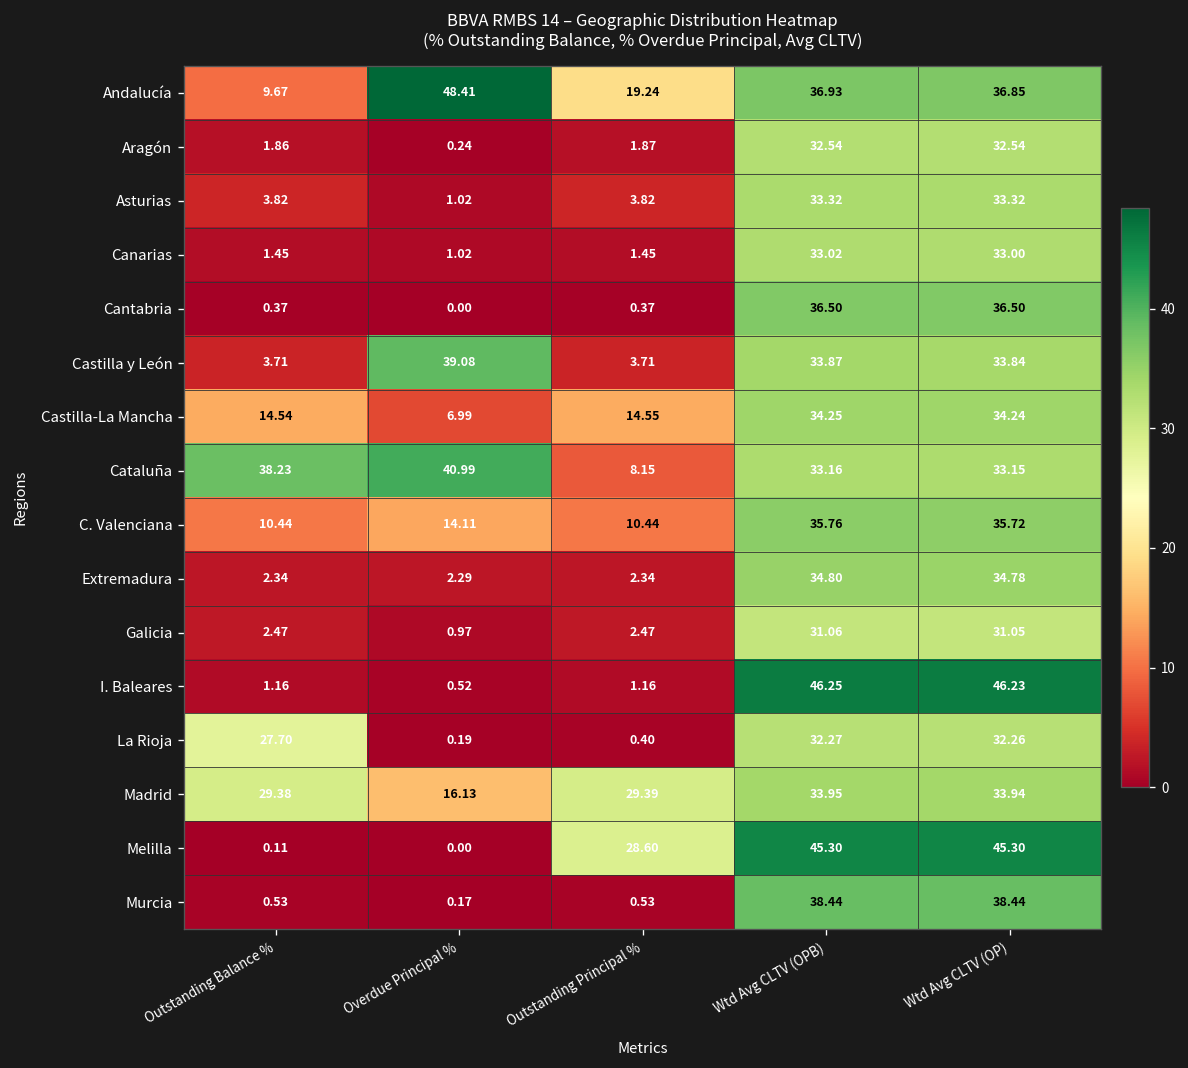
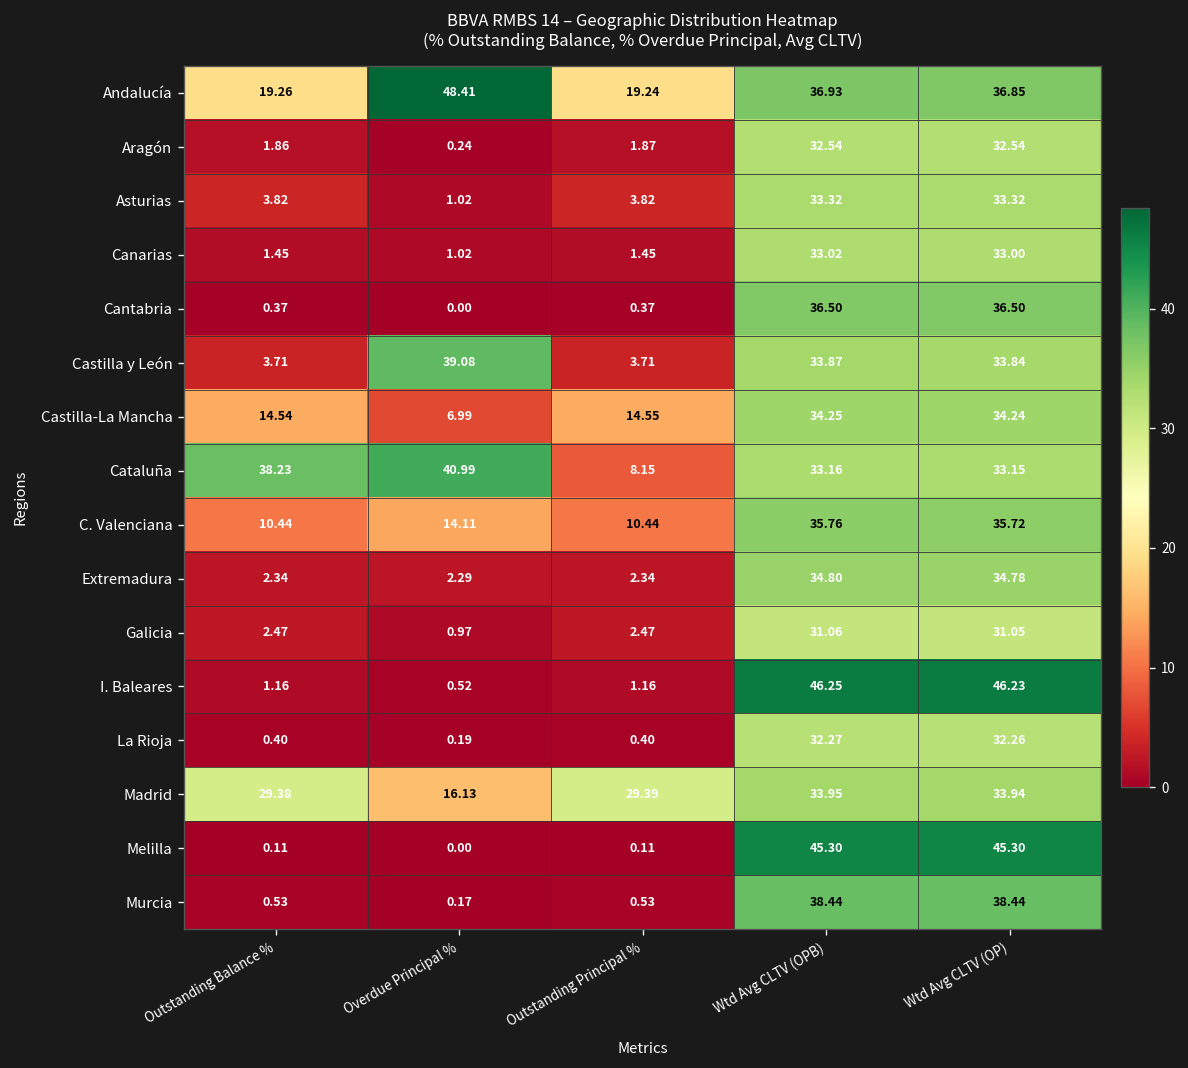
  {
    "Andalucía": {
-     "Outstanding Balance %": 9.67,
+     "Outstanding Balance %": 19.26,
      "Overdue Principal %": 48.41,
      "Outstanding Principal %": 19.24,
      "Wtd Avg CLTV (OPB)": 36.93,
      "Wtd Avg CLTV (OP)": 36.85
    },
    "Aragón": {
      "Outstanding Balance %": 1.86,
      "Overdue Principal %": 0.24,
      "Outstanding Principal %": 1.87,
      "Wtd Avg CLTV (OPB)": 32.54,
      "Wtd Avg CLTV (OP)": 32.54
    },
    "Asturias": {
      "Outstanding Balance %": 3.82,
      "Overdue Principal %": 1.02,
      "Outstanding Principal %": 3.82,
      "Wtd Avg CLTV (OPB)": 33.32,
      "Wtd Avg CLTV (OP)": 33.32
    },
    "Canarias": {
      "Outstanding Balance %": 1.45,
      "Overdue Principal %": 1.02,
      "Outstanding Principal %": 1.45,
      "Wtd Avg CLTV (OPB)": 33.02,
      "Wtd Avg CLTV (OP)": 33.00
    },
    "Cantabria": {
      "Outstanding Balance %": 0.37,
      "Overdue Principal %": 0.00,
      "Outstanding Principal %": 0.37,
      "Wtd Avg CLTV (OPB)": 36.50,
      "Wtd Avg CLTV (OP)": 36.50
    },
    "Castilla y León": {
      "Outstanding Balance %": 3.71,
      "Overdue Principal %": 39.08,
      "Outstanding Principal %": 3.71,
      "Wtd Avg CLTV (OPB)": 33.87,
      "Wtd Avg CLTV (OP)": 33.84
    },
    "Castilla-La Mancha": {
      "Outstanding Balance %": 14.54,
      "Overdue Principal %": 6.99,
      "Outstanding Principal %": 14.55,
      "Wtd Avg CLTV (OPB)": 34.25,
      "Wtd Avg CLTV (OP)": 34.24
    },
    "Cataluña": {
      "Outstanding Balance %": 38.23,
      "Overdue Principal %": 40.99,
      "Outstanding Principal %": 8.15,
      "Wtd Avg CLTV (OPB)": 33.16,
      "Wtd Avg CLTV (OP)": 33.15
    },
    "C. Valenciana": {
      "Outstanding Balance %": 10.44,
      "Overdue Principal %": 14.11,
      "Outstanding Principal %": 10.44,
      "Wtd Avg CLTV (OPB)": 35.76,
      "Wtd Avg CLTV (OP)": 35.72
    },
    "Extremadura": {
      "Outstanding Balance %": 2.34,
      "Overdue Principal %": 2.29,
      "Outstanding Principal %": 2.34,
      "Wtd Avg CLTV (OPB)": 34.80,
      "Wtd Avg CLTV (OP)": 34.78
    },
    "Galicia": {
      "Outstanding Balance %": 2.47,
      "Overdue Principal %": 0.97,
      "Outstanding Principal %": 2.47,
      "Wtd Avg CLTV (OPB)": 31.06,
      "Wtd Avg CLTV (OP)": 31.05
    },
    "I. Baleares": {
      "Outstanding Balance %": 1.16,
      "Overdue Principal %": 0.52,
      "Outstanding Principal %": 1.16,
      "Wtd Avg CLTV (OPB)": 46.25,
      "Wtd Avg CLTV (OP)": 46.23
    },
    "La Rioja": {
-     "Outstanding Balance %": 27.70,
+     "Outstanding Balance %": 0.40,
      "Overdue Principal %": 0.19,
      "Outstanding Principal %": 0.40,
      "Wtd Avg CLTV (OPB)": 32.27,
      "Wtd Avg CLTV (OP)": 32.26
    },
    "Madrid": {
      "Outstanding Balance %": 29.38,
      "Overdue Principal %": 16.13,
      "Outstanding Principal %": 29.39,
      "Wtd Avg CLTV (OPB)": 33.95,
      "Wtd Avg CLTV (OP)": 33.94
    },
    "Melilla": {
      "Outstanding Balance %": 0.11,
      "Overdue Principal %": 0.00,
-     "Outstanding Principal %": 28.60,
+     "Outstanding Principal %": 0.11,
      "Wtd Avg CLTV (OPB)": 45.30,
      "Wtd Avg CLTV (OP)": 45.30
    },
    "Murcia": {
      "Outstanding Balance %": 0.53,
      "Overdue Principal %": 0.17,
      "Outstanding Principal %": 0.53,
      "Wtd Avg CLTV (OPB)": 38.44,
      "Wtd Avg CLTV (OP)": 38.44
    }
  }
